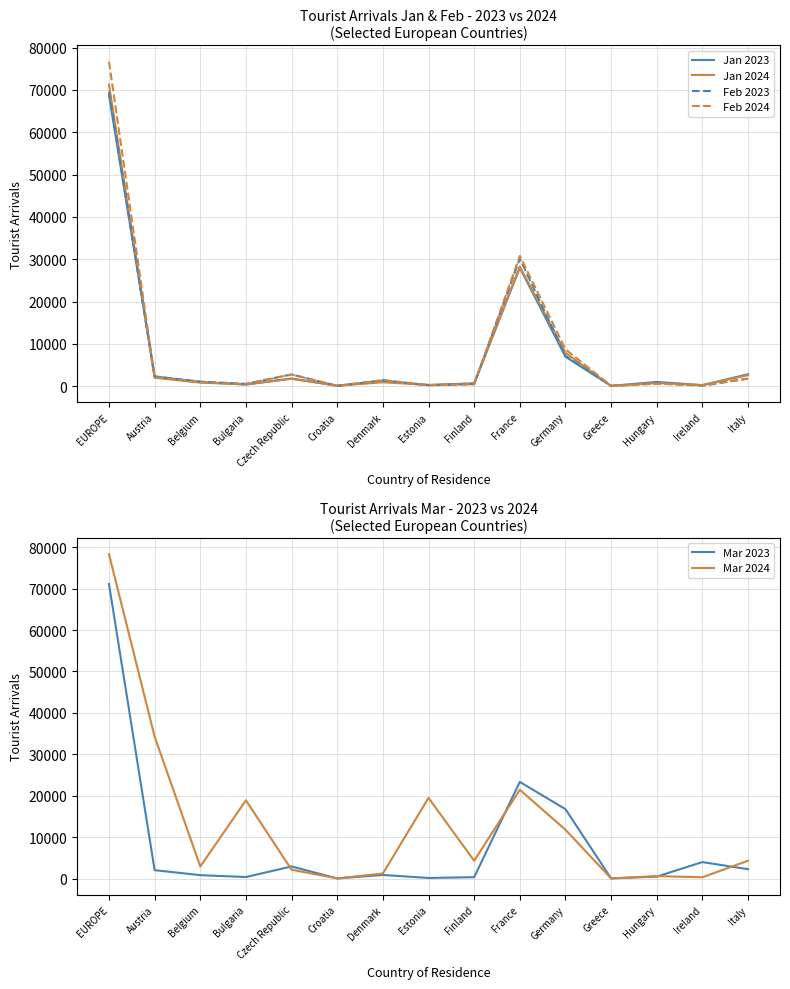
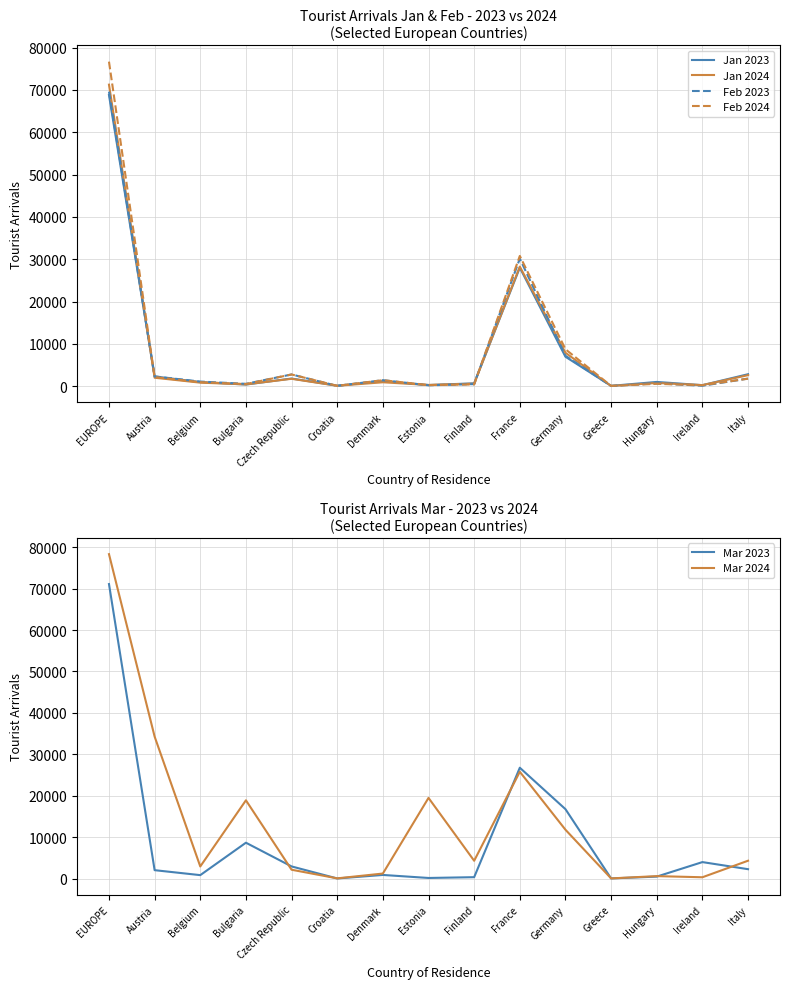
  {
    "Tourist Arrivals Mar - 2023 vs 2024 (Selected European Countries)": {
      "Mar 2023": {
        "EUROPE": 71000,
        "Austria": 2000,
        "Belgium": 1000,
-       "Bulgaria": 0,
+       "Bulgaria": 9000,
        "Czech Republic": 3000,
        "Estonia": 0,
        "Finland": 0,
-       "France": 23000,
+       "France": 27000,
        "Germany": 17000,
        "Ireland": 4000,
        "Italy": 2000
      },
      "Mar 2024": {
        "EUROPE": 78000,
        "Austria": 34000,
        "Belgium": 3000,
        "Bulgaria": 19000,
        "Czech Republic": 2000,
        "Estonia": 20000,
        "Finland": 4000,
-       "France": 21000,
+       "France": 26000,
        "Germany": 12000,
        "Ireland": 0,
        "Italy": 4000
      }
    }
  }
